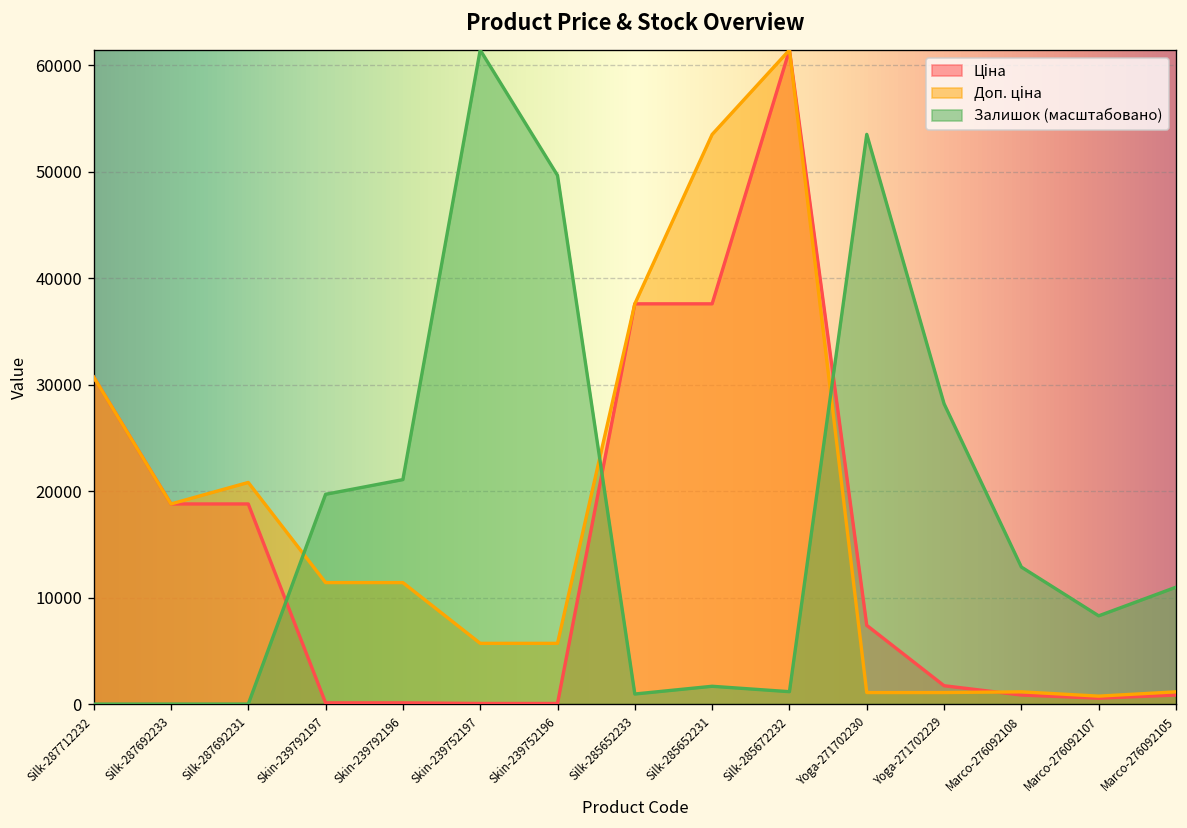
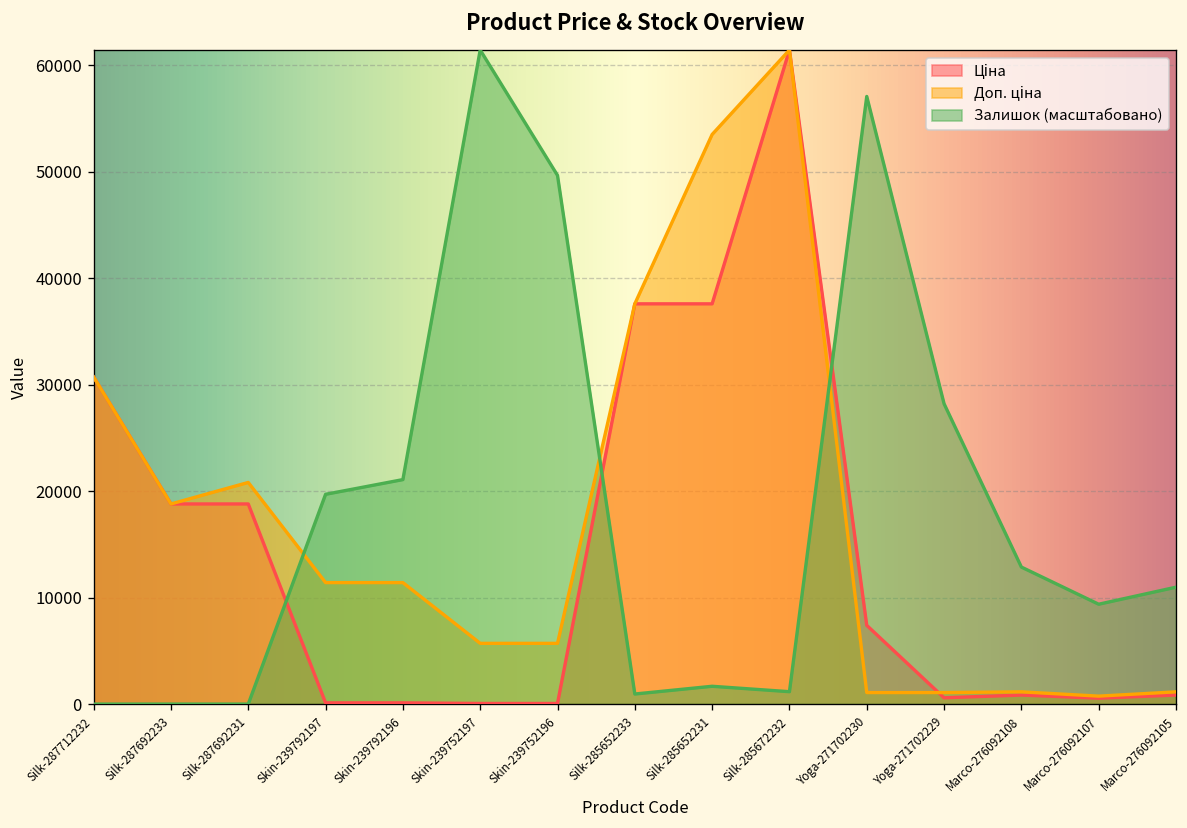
  {
    "Ціна": {
      "Silk-287692231": 19000,
      "Skin-239792197": 0,
      "Skin-239792196": 0,
      "Skin-239752197": 0,
      "Skin-239752196": 0,
      "Silk-285652231": 38000,
      "Yoga-271702230": 7000,
-     "Yoga-271702229": 2000,
+     "Yoga-271702229": 1000,
      "Marco-276092108": 1000,
      "Marco-276092105": 1000
    },
    "Доп. ціна": {
      "Silk-287692231": 21000,
      "Skin-239792197": 11000,
      "Skin-239792196": 11000,
      "Skin-239752197": 6000,
      "Skin-239752196": 6000,
      "Silk-285652231": 54000,
      "Yoga-271702230": 1000,
      "Yoga-271702229": 1000,
      "Marco-276092108": 1000,
      "Marco-276092105": 1000
    },
    "Залишок (масштабовано)": {
      "Silk-287712232": 0,
      "Silk-287692233": 0,
      "Silk-287692231": 0,
      "Skin-239792197": 20000,
      "Skin-239792196": 21000,
      "Skin-239752197": 61000,
      "Skin-239752196": 50000,
      "Silk-285652233": 1000,
      "Silk-285652231": 2000,
      "Silk-285672232": 1000,
-     "Yoga-271702230": 54000,
+     "Yoga-271702230": 57000,
      "Yoga-271702229": 28000,
      "Marco-276092108": 13000,
-     "Marco-276092107": 8000,
+     "Marco-276092107": 9000,
      "Marco-276092105": 11000
    }
  }
